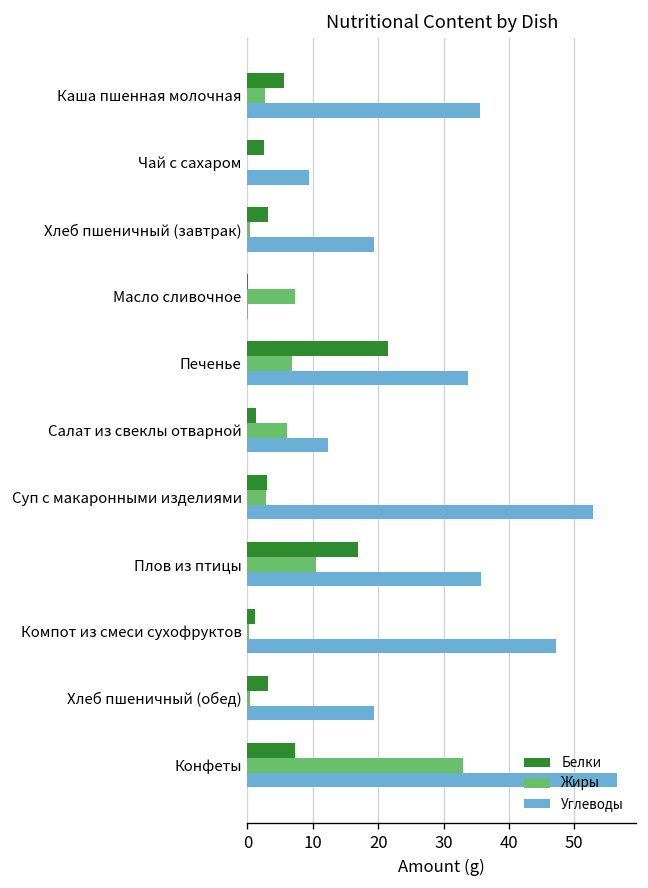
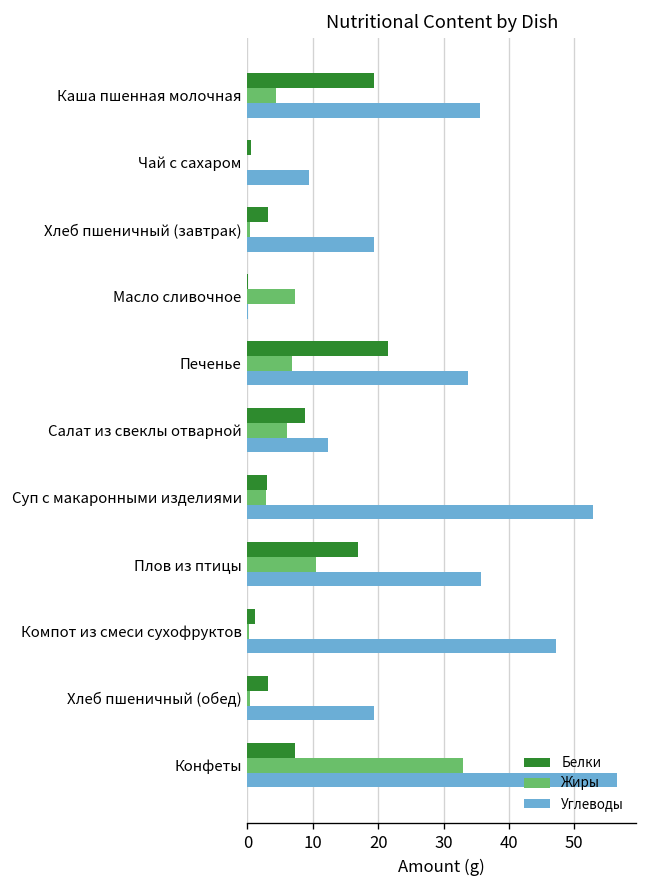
  {
    "Белки": {
-     "Каша пшенная молочная": 6,
-     "Чай с сахаром": 3,
+     "Каша пшенная молочная": 19,
+     "Чай с сахаром": 1,
      "Хлеб пшеничный (завтрак)": 3,
      "Печенье": 22,
-     "Салат из свеклы отварной": 1,
+     "Салат из свеклы отварной": 9,
      "Суп с макаронными изделиями": 3,
      "Плов из птицы": 17,
      "Компот из смеси сухофруктов": 1,
      "Хлеб пшеничный (обед)": 3,
      "Конфеты": 7
    },
    "Жиры": {
-     "Каша пшенная молочная": 3,
+     "Каша пшенная молочная": 4,
      "Чай с сахаром": 0,
      "Масло сливочное": 7,
      "Печенье": 7,
      "Салат из свеклы отварной": 6,
      "Суп с макаронными изделиями": 3,
      "Плов из птицы": 10,
      "Конфеты": 33
    },
    "Углеводы": {
      "Каша пшенная молочная": 36,
      "Чай с сахаром": 9,
      "Хлеб пшеничный (завтрак)": 19,
      "Печенье": 34,
      "Салат из свеклы отварной": 12,
      "Суп с макаронными изделиями": 53,
      "Плов из птицы": 36,
      "Компот из смеси сухофруктов": 47,
      "Хлеб пшеничный (обед)": 19,
      "Конфеты": 57
    }
  }
